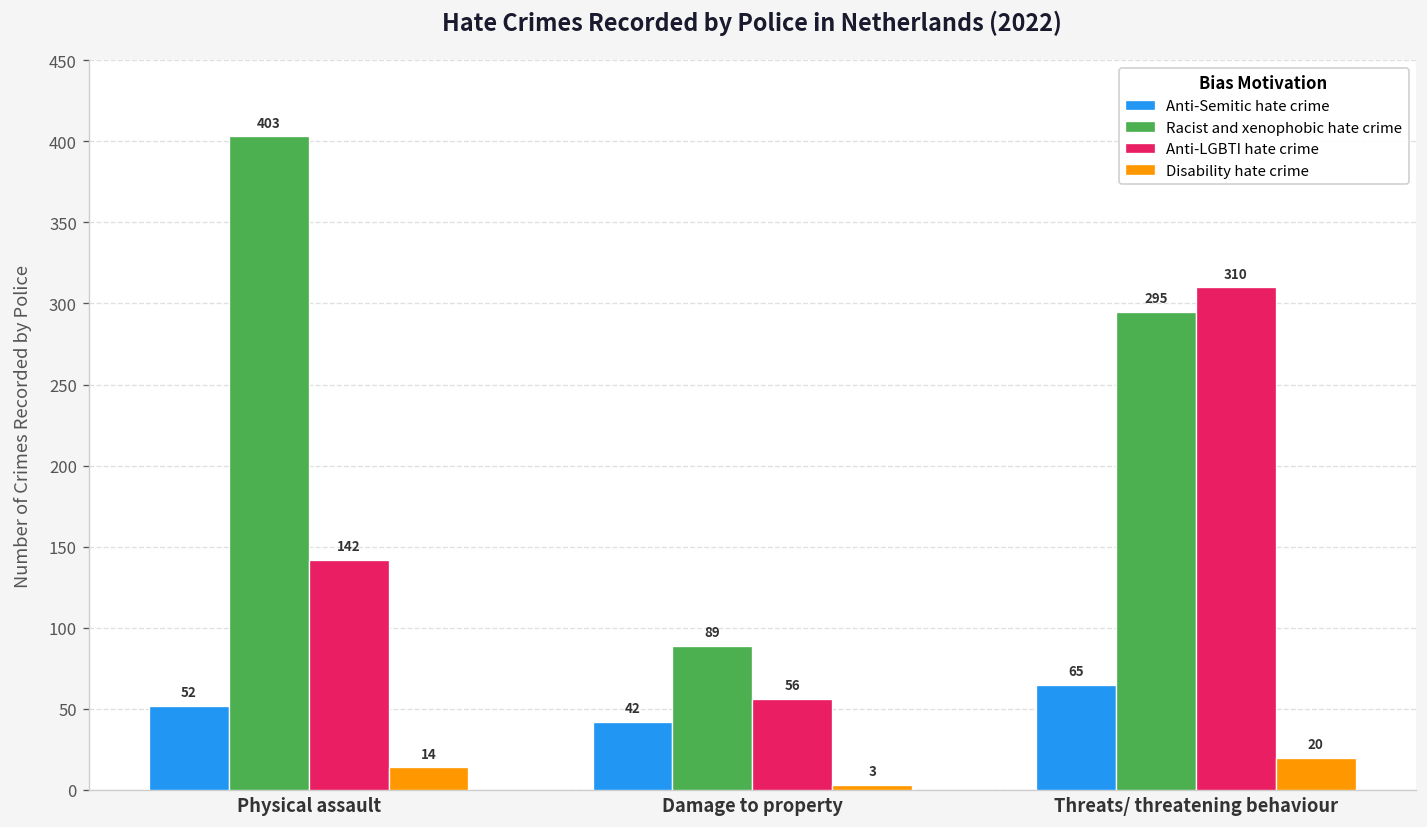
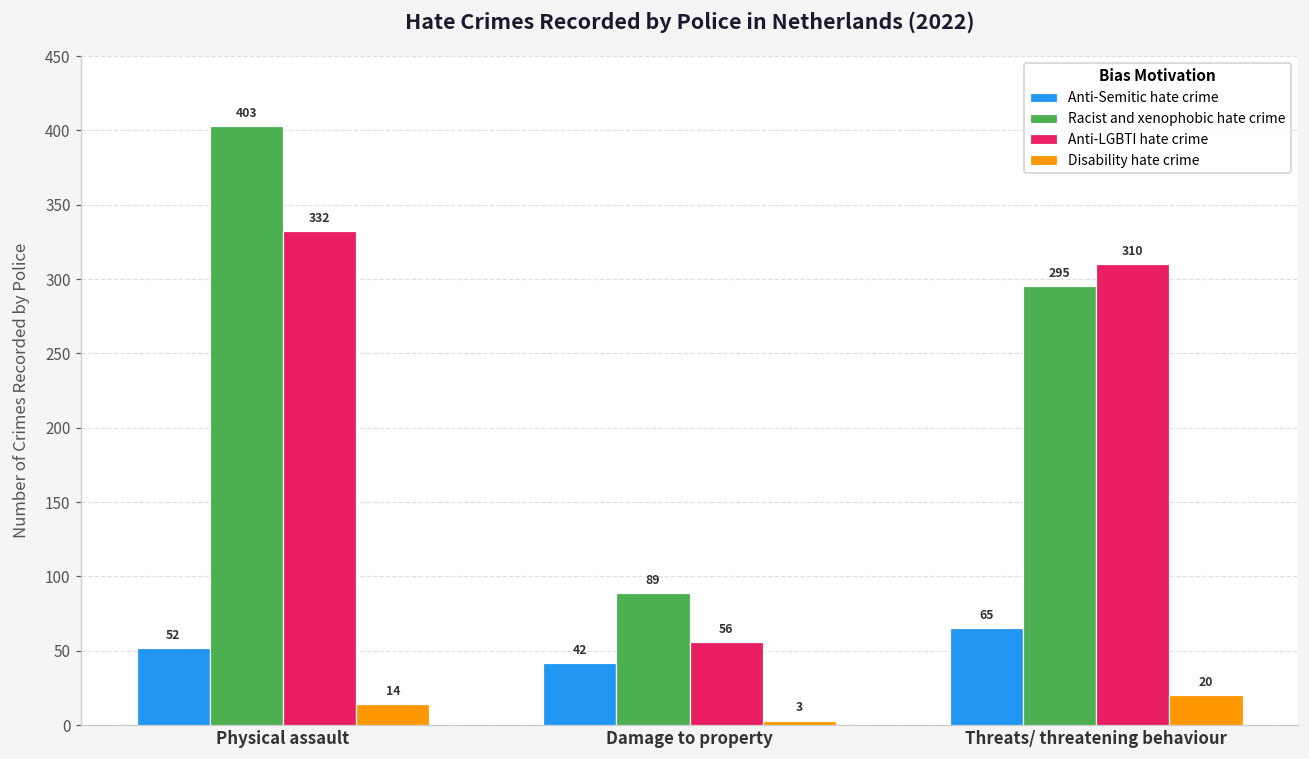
  {
    "Anti-Semitic hate crime": {
      "Physical assault": 52,
      "Damage to property": 42,
      "Threats/ threatening behaviour": 65
    },
    "Racist and xenophobic hate crime": {
      "Physical assault": 403,
      "Damage to property": 89,
      "Threats/ threatening behaviour": 295
    },
    "Anti-LGBTI hate crime": {
-     "Physical assault": 142,
+     "Physical assault": 332,
      "Damage to property": 56,
      "Threats/ threatening behaviour": 310
    },
    "Disability hate crime": {
      "Physical assault": 14,
      "Damage to property": 3,
      "Threats/ threatening behaviour": 20
    }
  }
